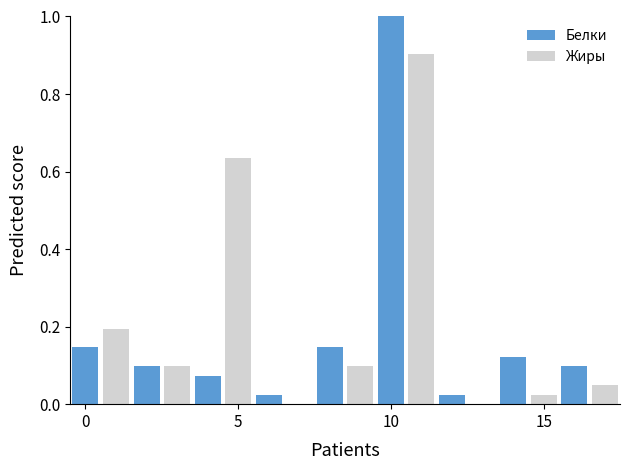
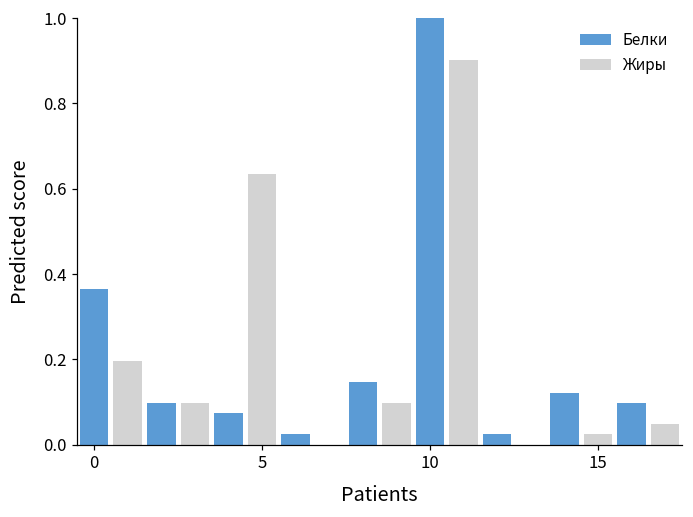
  {
    "Белки": {
-     "0": 0.15,
+     "0": 0.37,
      "10": 1.00
    },
    "Жиры": {
      "5": 0.63,
      "15": 0.02
    }
  }
